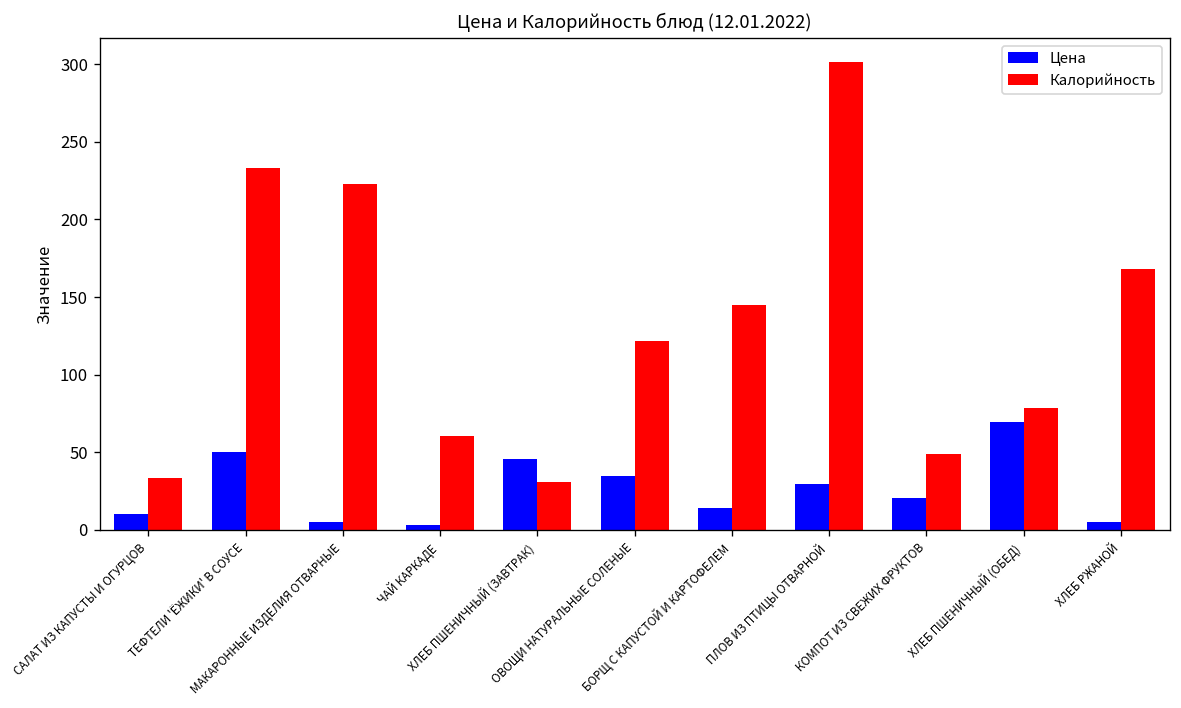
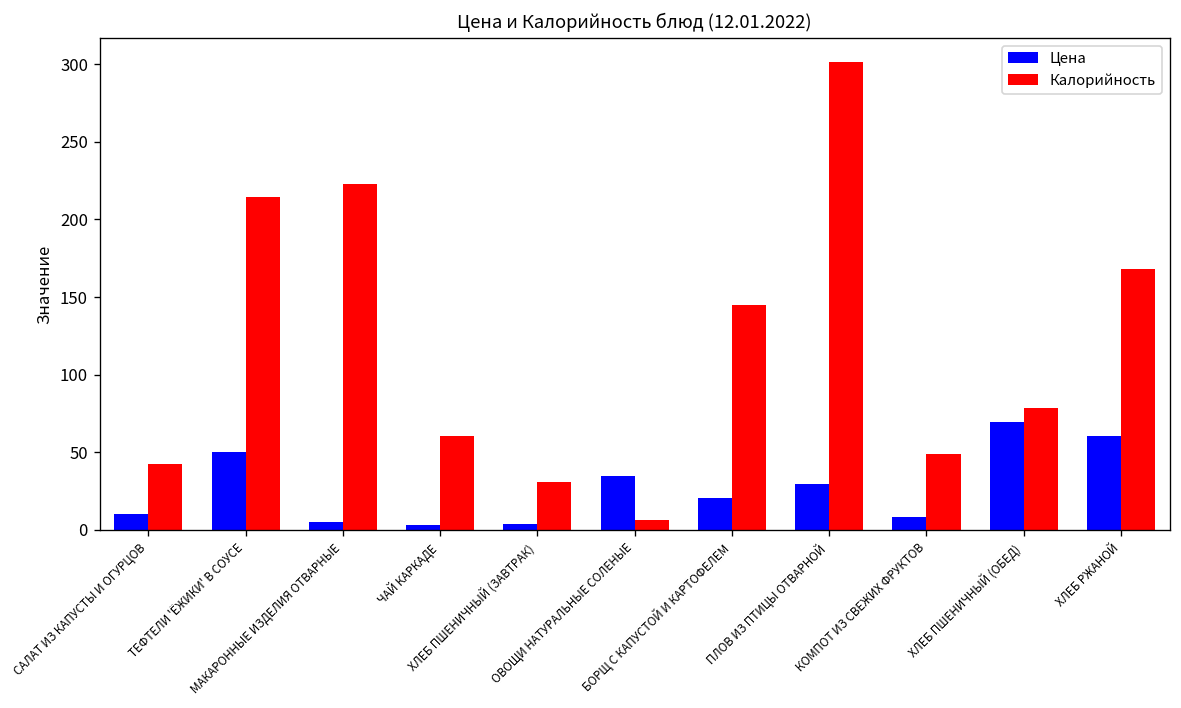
  {
    "Цена": {
      "САЛАТ ИЗ КАПУСТЫ И ОГУРЦОВ": 10,
      "ТЕФТЕЛИ 'ЁЖИКИ' В СОУСЕ": 50,
      "МАКАРОННЫЕ ИЗДЕЛИЯ ОТВАРНЫЕ": 5,
      "ЧАЙ КАРКАДЕ": 3,
-     "ХЛЕБ ПШЕНИЧНЫЙ (ЗАВТРАК)": 46,
+     "ХЛЕБ ПШЕНИЧНЫЙ (ЗАВТРАК)": 4,
      "ОВОЩИ НАТУРАЛЬНЫЕ СОЛЕНЫЕ": 35,
-     "БОРЩ С КАПУСТОЙ И КАРТОФЕЛЕМ": 14,
+     "БОРЩ С КАПУСТОЙ И КАРТОФЕЛЕМ": 21,
      "ПЛОВ ИЗ ПТИЦЫ ОТВАРНОЙ": 29,
-     "КОМПОТ ИЗ СВЕЖИХ ФРУКТОВ": 21,
+     "КОМПОТ ИЗ СВЕЖИХ ФРУКТОВ": 8,
      "ХЛЕБ ПШЕНИЧНЫЙ (ОБЕД)": 69,
-     "ХЛЕБ РЖАНОЙ": 5
+     "ХЛЕБ РЖАНОЙ": 60
    },
    "Калорийность": {
-     "САЛАТ ИЗ КАПУСТЫ И ОГУРЦОВ": 33,
-     "ТЕФТЕЛИ 'ЁЖИКИ' В СОУСЕ": 233,
+     "САЛАТ ИЗ КАПУСТЫ И ОГУРЦОВ": 43,
+     "ТЕФТЕЛИ 'ЁЖИКИ' В СОУСЕ": 215,
      "МАКАРОННЫЕ ИЗДЕЛИЯ ОТВАРНЫЕ": 223,
      "ЧАЙ КАРКАДЕ": 60,
      "ХЛЕБ ПШЕНИЧНЫЙ (ЗАВТРАК)": 31,
-     "ОВОЩИ НАТУРАЛЬНЫЕ СОЛЕНЫЕ": 121,
+     "ОВОЩИ НАТУРАЛЬНЫЕ СОЛЕНЫЕ": 7,
      "БОРЩ С КАПУСТОЙ И КАРТОФЕЛЕМ": 145,
      "ПЛОВ ИЗ ПТИЦЫ ОТВАРНОЙ": 302,
      "КОМПОТ ИЗ СВЕЖИХ ФРУКТОВ": 49,
      "ХЛЕБ ПШЕНИЧНЫЙ (ОБЕД)": 79,
      "ХЛЕБ РЖАНОЙ": 168
    }
  }
